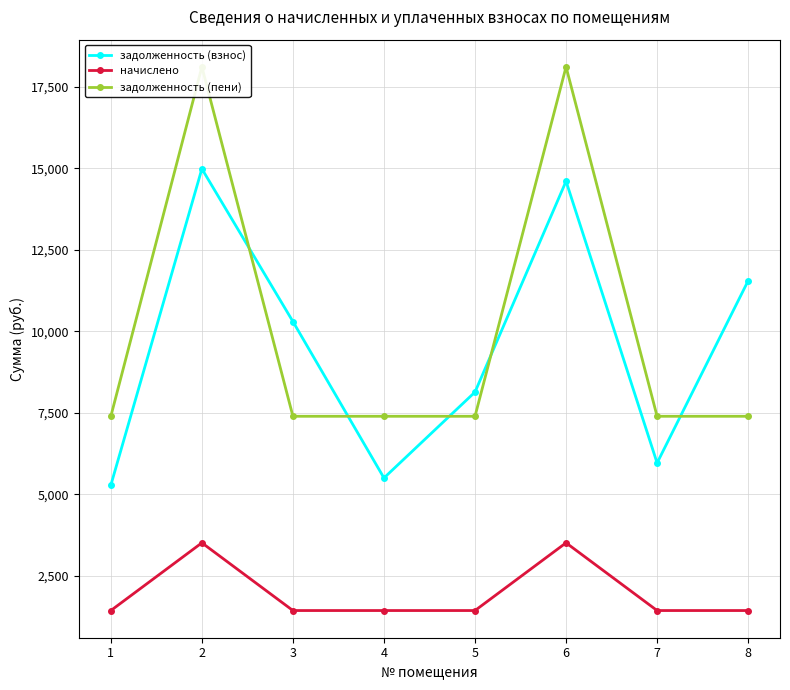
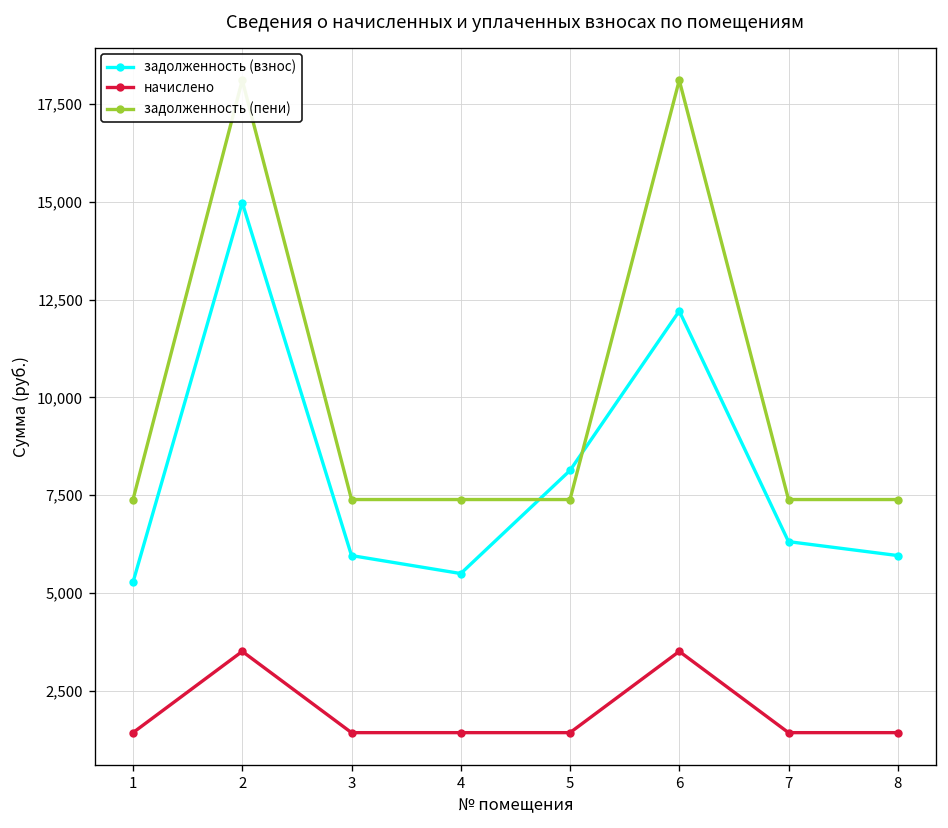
  {
    "задолженность (взнос)": {
      "1": "5,300",
      "2": "15,000",
-     "3": "10,300",
+     "3": "6,000",
      "4": "5,500",
      "5": "8,100",
-     "6": "14,600",
-     "7": "6,000",
-     "8": "11,500"
+     "6": "12,200",
+     "7": "6,300",
+     "8": "6,000"
    },
    "начислено": {
      "1": "1,400",
      "2": "3,500",
      "3": "1,400",
      "4": "1,400",
      "5": "1,400",
      "6": "3,500",
      "7": "1,400",
      "8": "1,400"
    },
    "задолженность (пени)": {
      "1": "7,400",
      "3": "7,400",
      "4": "7,400",
      "5": "7,400",
      "6": "18,100",
      "7": "7,400",
      "8": "7,400"
    }
  }
